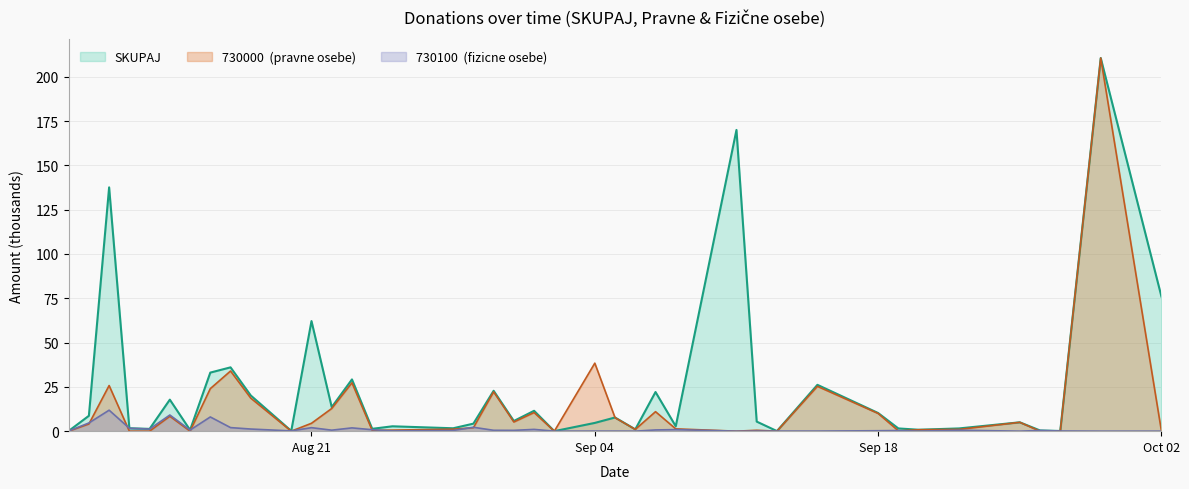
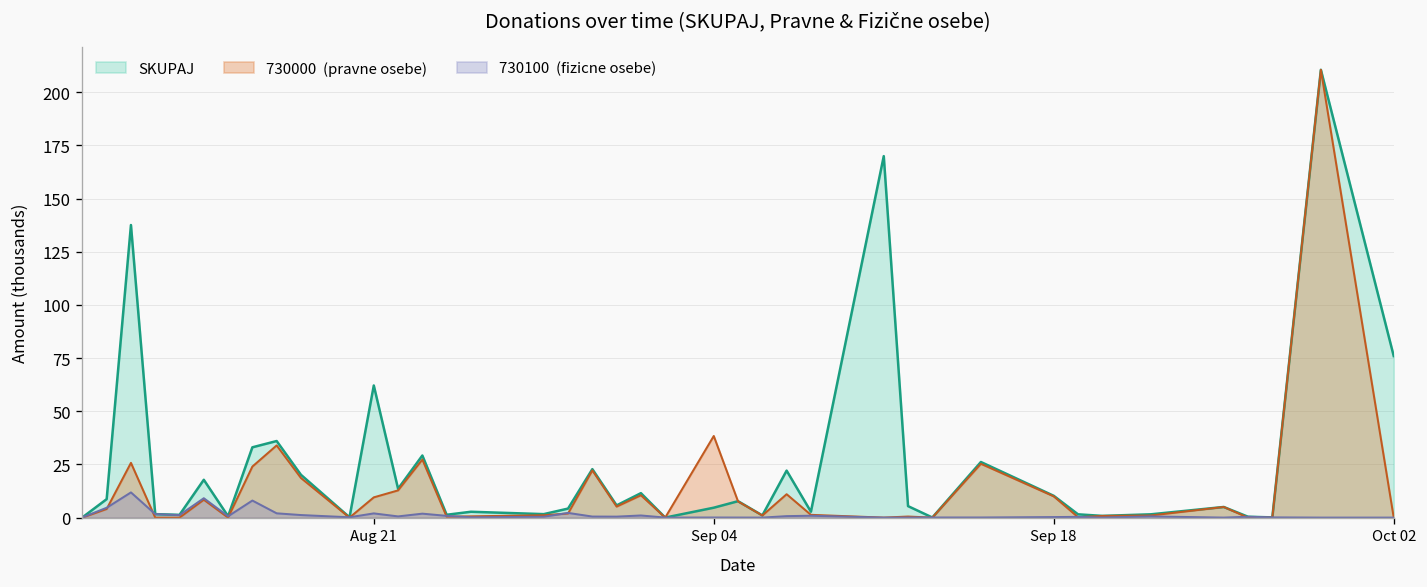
  {
    "730000 (pravne osebe)": {
-     "Aug 21": 4,
+     "Aug 21": 10,
      "Sep 04": 38
    }
  }
